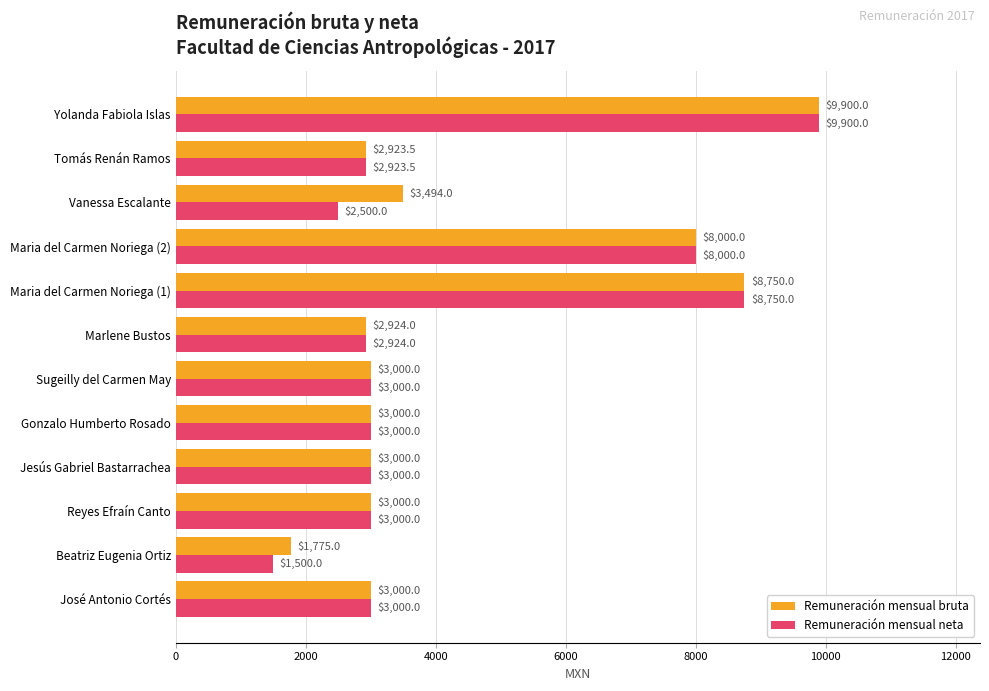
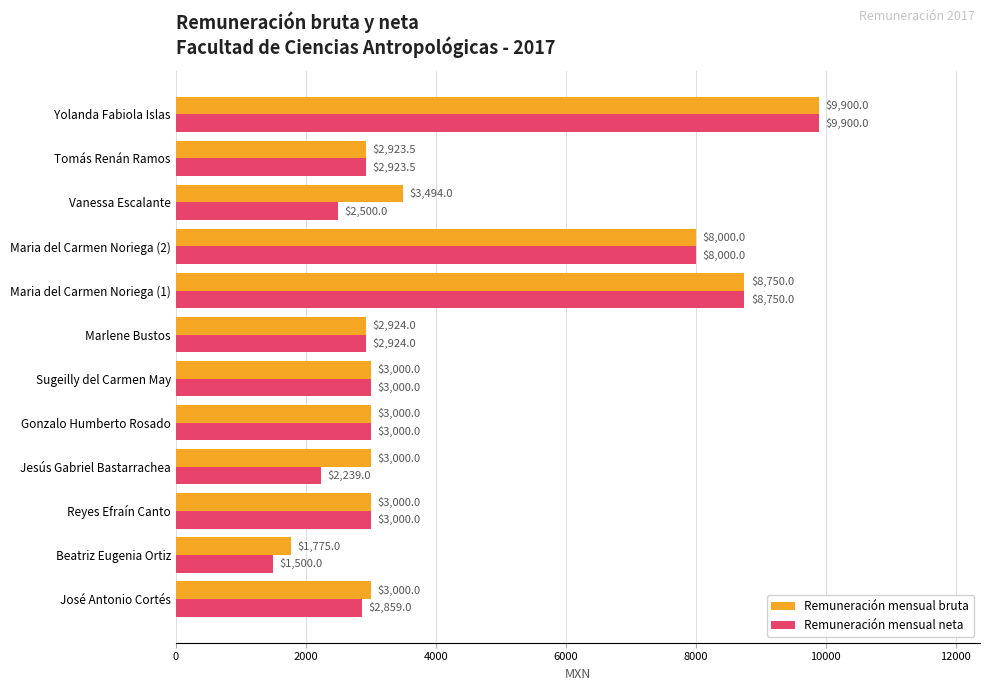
  {
    "Remuneración mensual bruta": {
      "Yolanda Fabiola Islas": "$9,900.0",
      "Tomás Renán Ramos": "$2,923.5",
      "Vanessa Escalante": "$3,494.0",
      "Maria del Carmen Noriega (2)": "$8,000.0",
      "Maria del Carmen Noriega (1)": "$8,750.0",
      "Marlene Bustos": "$2,924.0",
      "Sugeilly del Carmen May": "$3,000.0",
      "Gonzalo Humberto Rosado": "$3,000.0",
      "Jesús Gabriel Bastarrachea": "$3,000.0",
      "Reyes Efraín Canto": "$3,000.0",
      "Beatriz Eugenia Ortiz": "$1,775.0",
      "José Antonio Cortés": "$3,000.0"
    },
    "Remuneración mensual neta": {
      "Yolanda Fabiola Islas": "$9,900.0",
      "Tomás Renán Ramos": "$2,923.5",
      "Vanessa Escalante": "$2,500.0",
      "Maria del Carmen Noriega (2)": "$8,000.0",
      "Maria del Carmen Noriega (1)": "$8,750.0",
      "Marlene Bustos": "$2,924.0",
      "Sugeilly del Carmen May": "$3,000.0",
      "Gonzalo Humberto Rosado": "$3,000.0",
-     "Jesús Gabriel Bastarrachea": "$3,000.0",
+     "Jesús Gabriel Bastarrachea": "$2,239.0",
      "Reyes Efraín Canto": "$3,000.0",
      "Beatriz Eugenia Ortiz": "$1,500.0",
-     "José Antonio Cortés": "$3,000.0"
+     "José Antonio Cortés": "$2,859.0"
    }
  }
